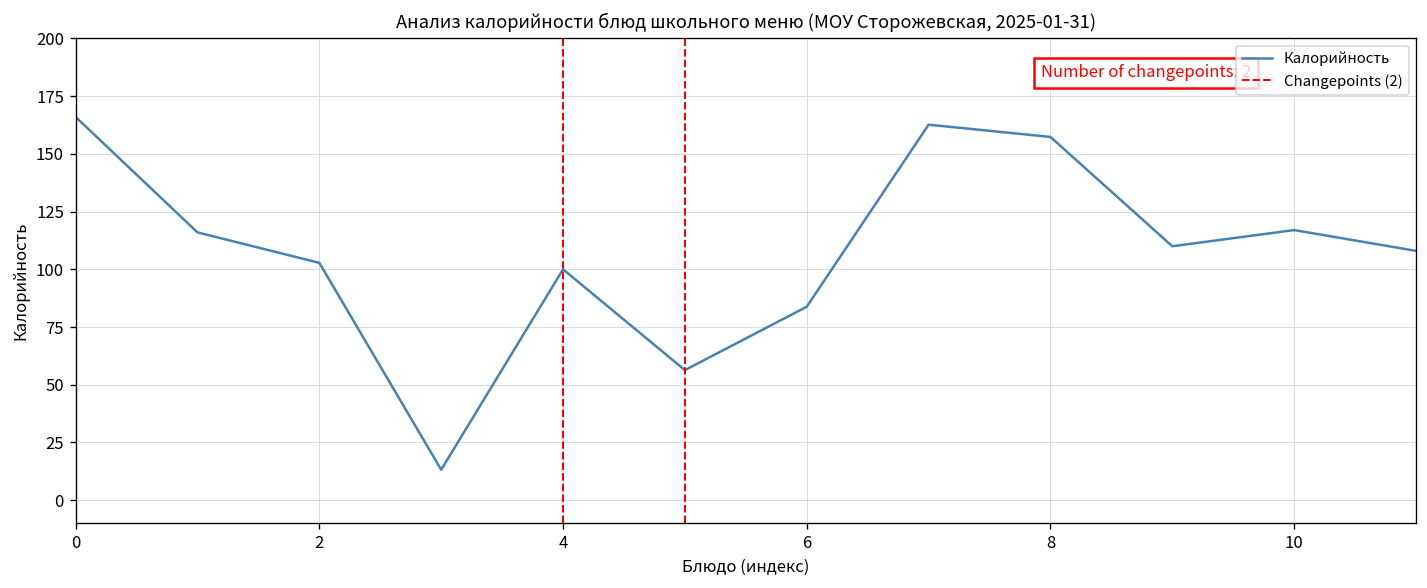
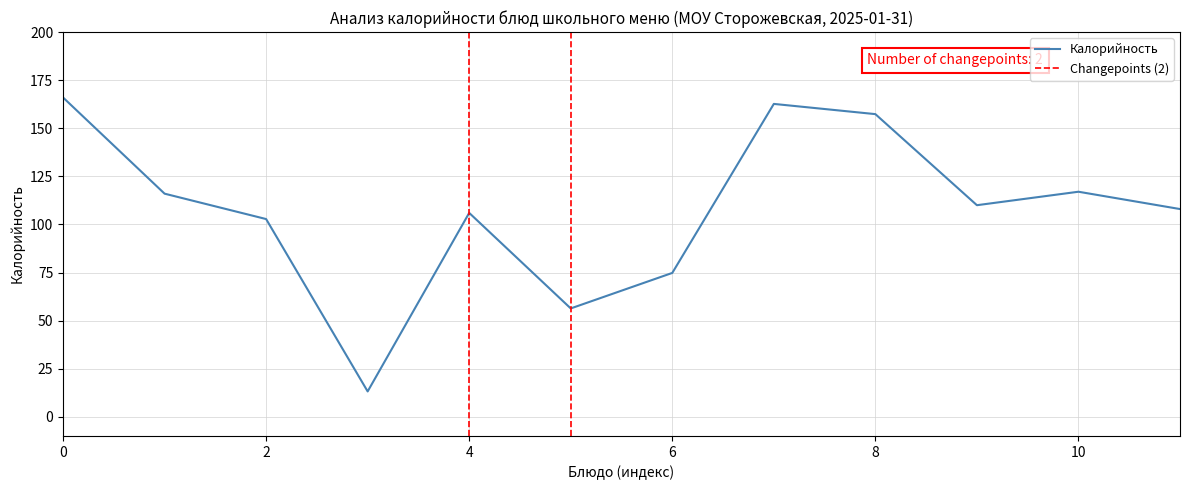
  {
    "0": 166,
    "2": 103,
-   "4": 100,
-   "6": 84,
+   "4": 106,
+   "6": 75,
    "8": 157,
    "10": 117
  }
